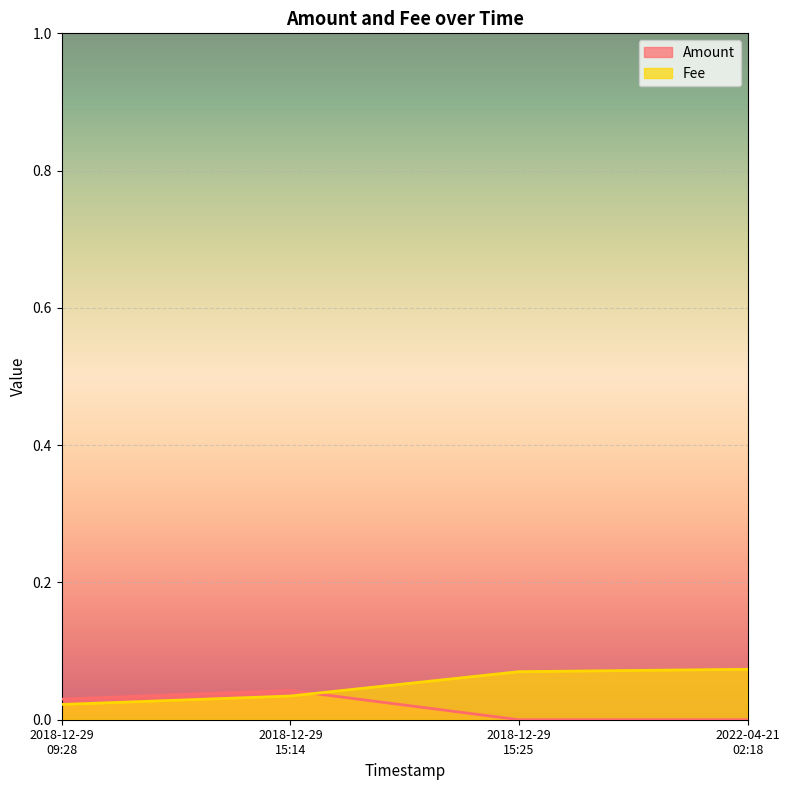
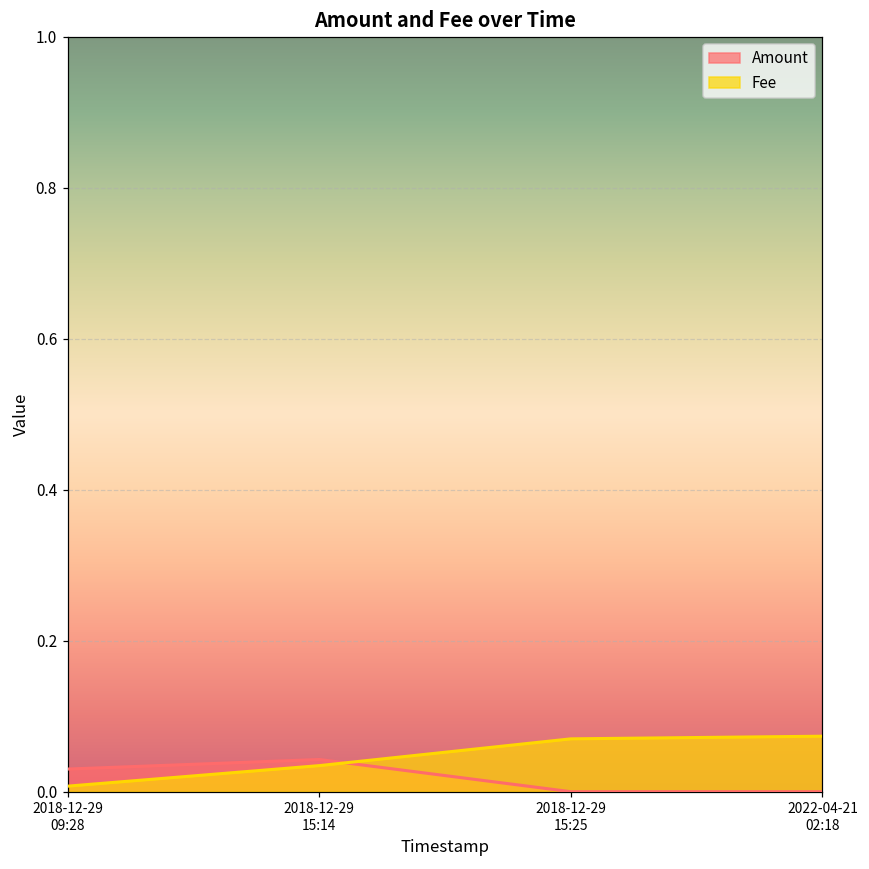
  {
    "Amount": {
      "2018-12-29 09:28": 0.03,
      "2018-12-29 15:14": 0.04,
      "2018-12-29 15:25": 0.00,
      "2022-04-21 02:18": 0.00
    },
    "Fee": {
-     "2018-12-29 09:28": 0.02,
+     "2018-12-29 09:28": 0.01,
      "2018-12-29 15:14": 0.03,
      "2018-12-29 15:25": 0.07,
      "2022-04-21 02:18": 0.07
    }
  }
